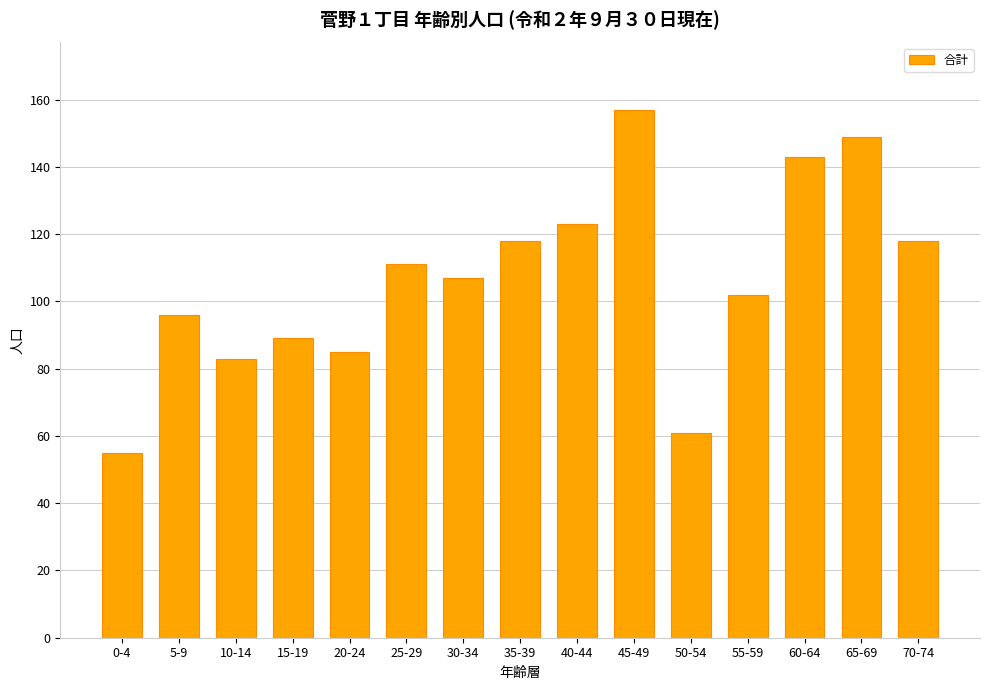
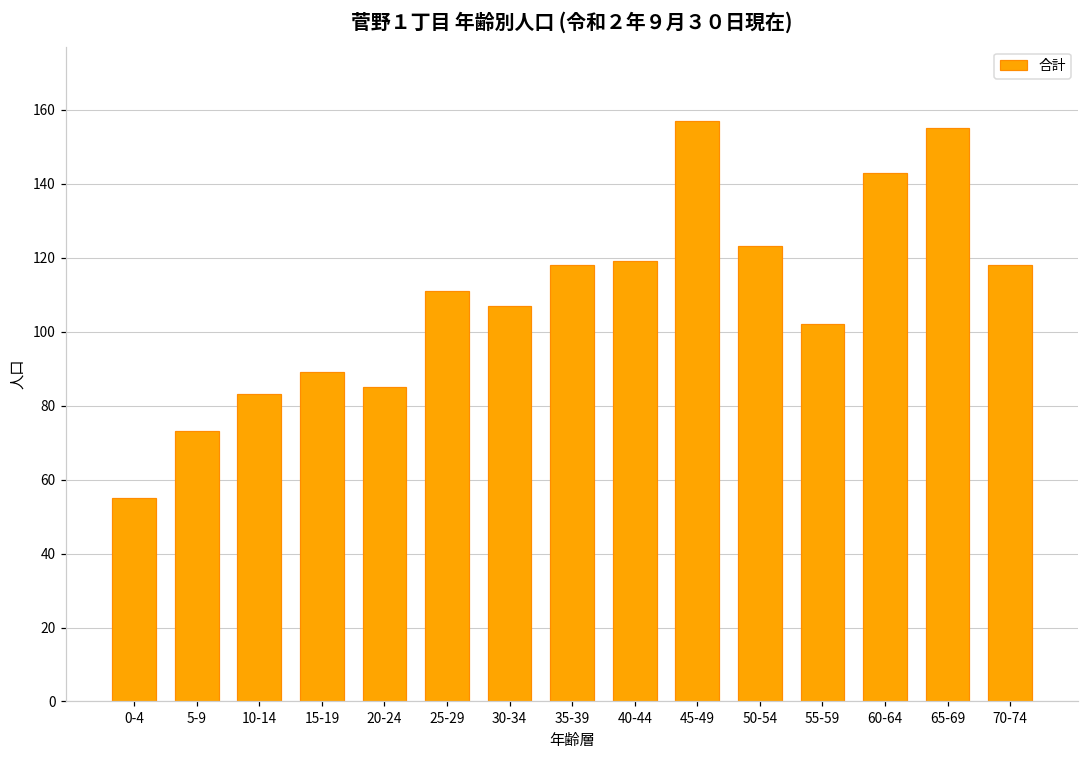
  {
    "0-4": 55,
-   "5-9": 96,
+   "5-9": 73,
    "10-14": 83,
    "15-19": 89,
    "20-24": 85,
    "25-29": 111,
    "30-34": 107,
    "35-39": 118,
-   "40-44": 123,
+   "40-44": 119,
    "45-49": 157,
-   "50-54": 61,
+   "50-54": 123,
    "55-59": 102,
    "60-64": 143,
-   "65-69": 149,
+   "65-69": 155,
    "70-74": 118
  }
